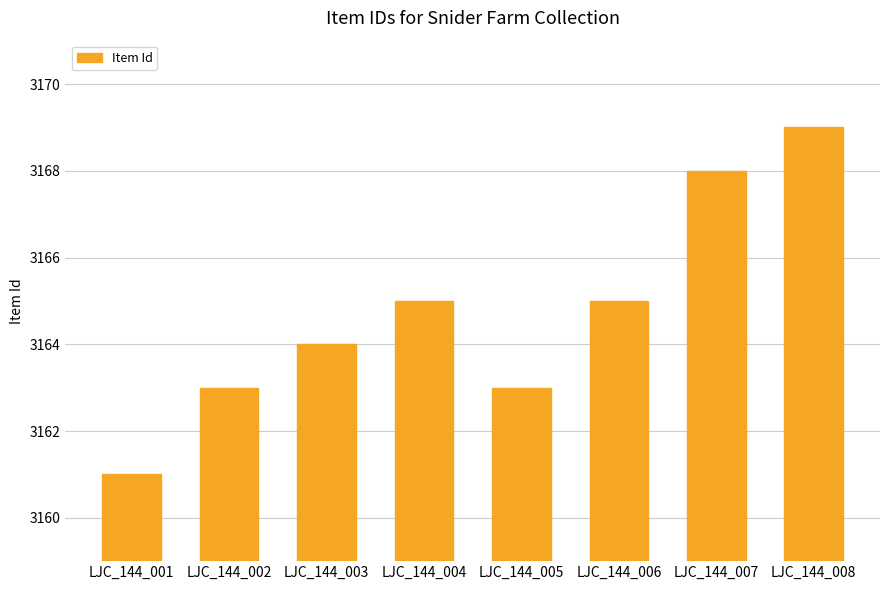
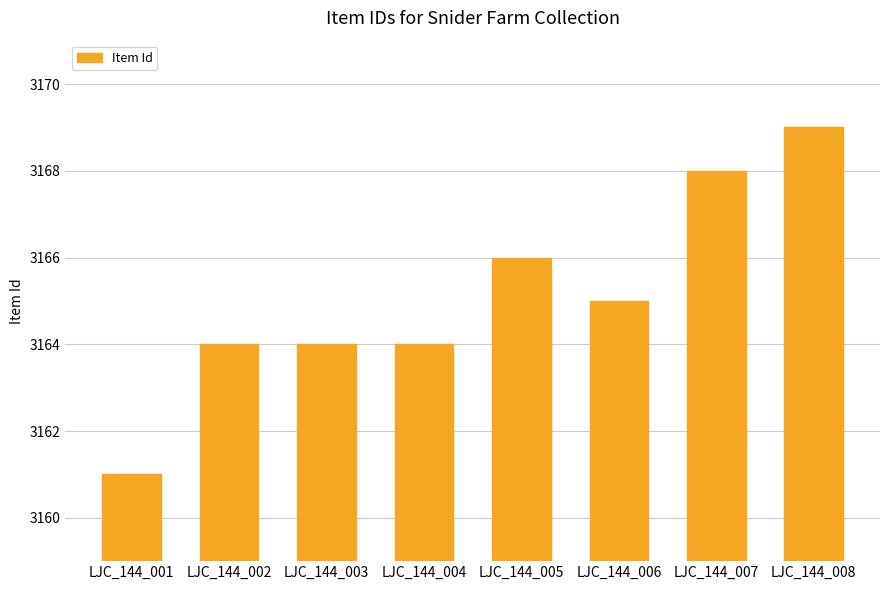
  {
    "LJC_144_001": 3161,
-   "LJC_144_002": 3163,
+   "LJC_144_002": 3164,
    "LJC_144_003": 3164,
-   "LJC_144_004": 3165,
-   "LJC_144_005": 3163,
+   "LJC_144_004": 3164,
+   "LJC_144_005": 3166,
    "LJC_144_006": 3165,
    "LJC_144_007": 3168,
    "LJC_144_008": 3169
  }
